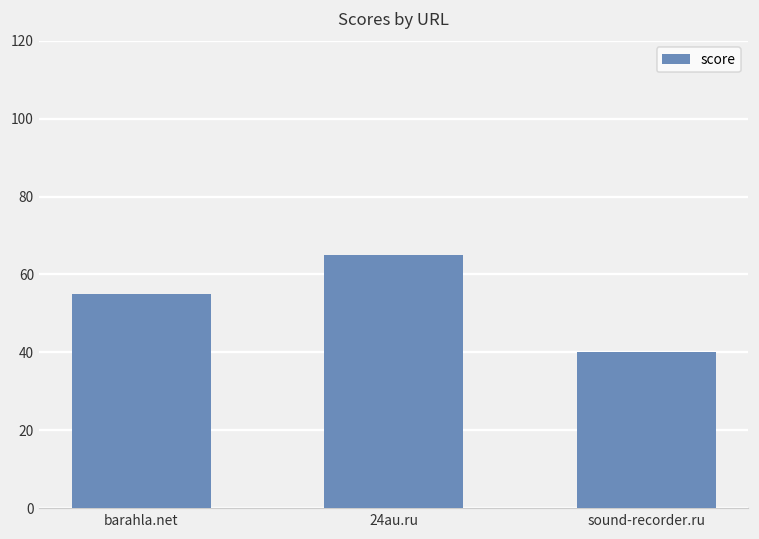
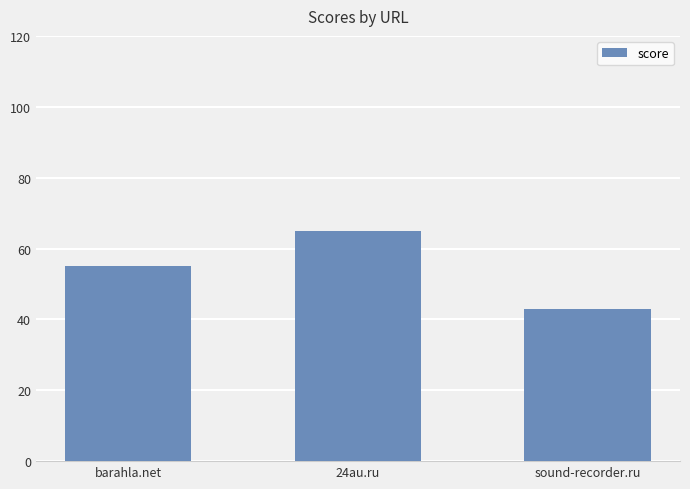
  {
    "barahla.net": 55,
    "24au.ru": 65,
-   "sound-recorder.ru": 40
+   "sound-recorder.ru": 43
  }
